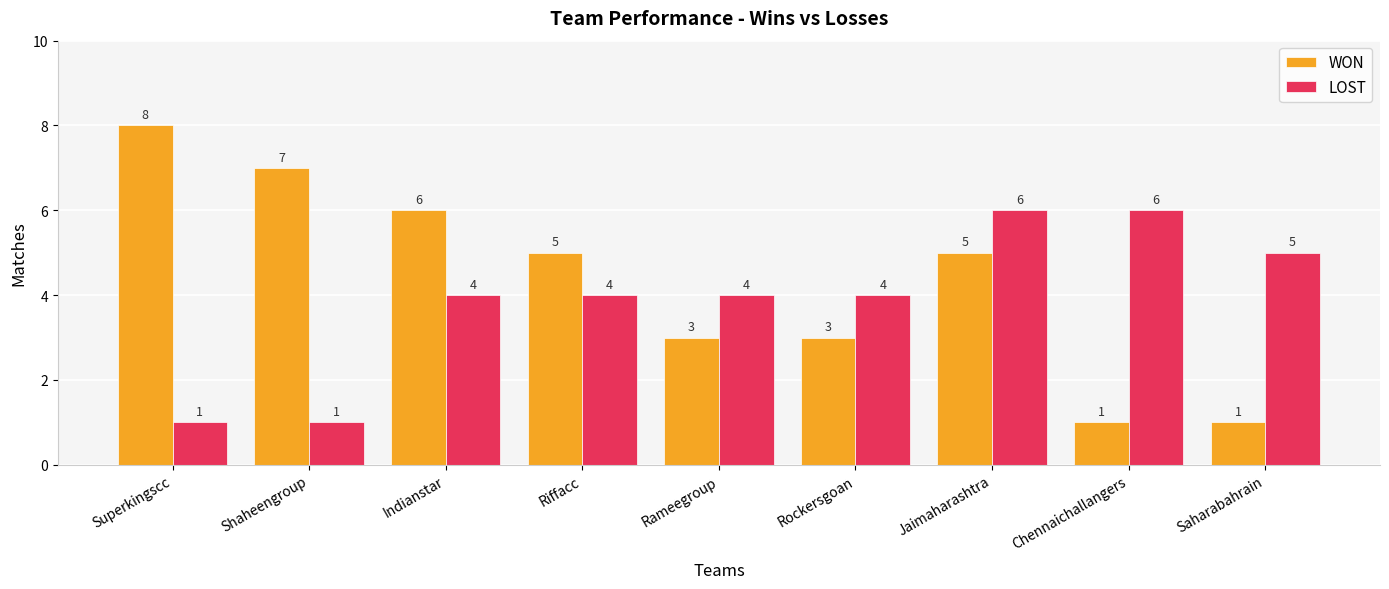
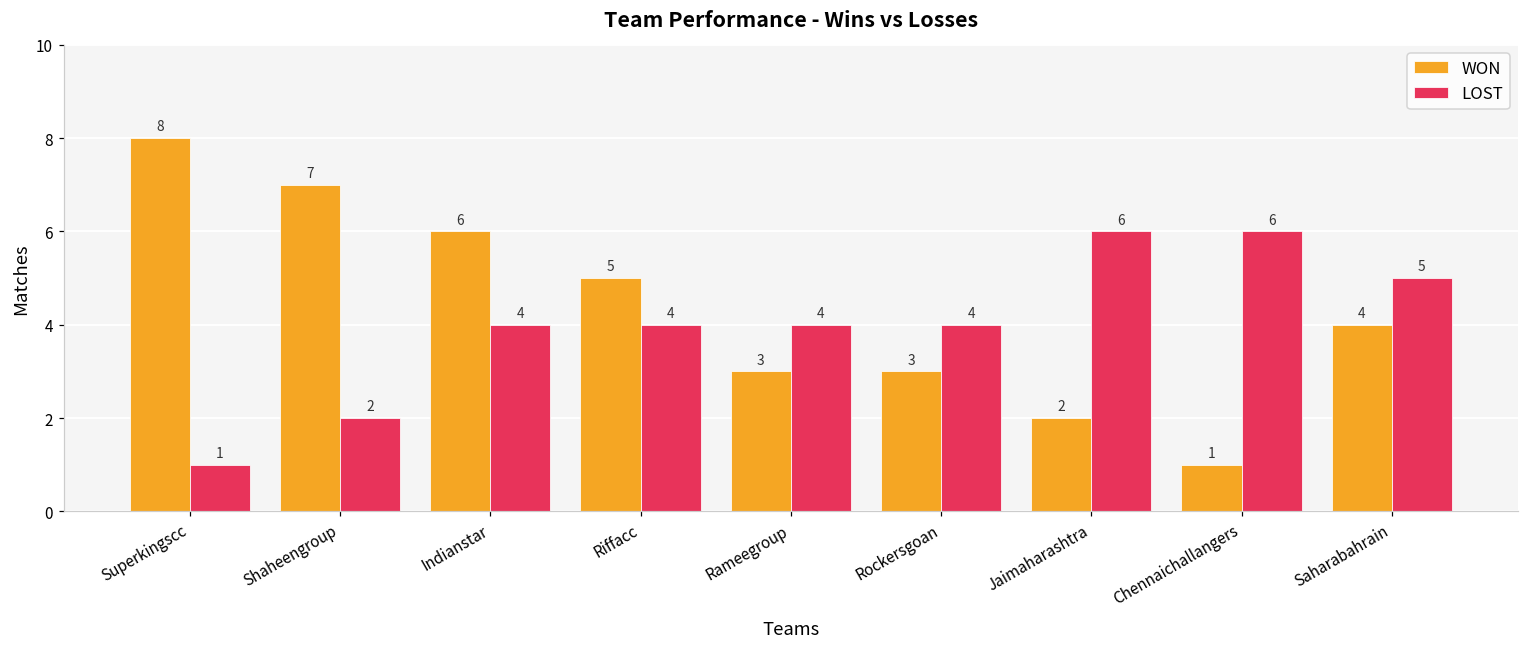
  {
    "WON": {
      "Superkingscc": 8,
      "Shaheengroup": 7,
      "Indianstar": 6,
      "Riffacc": 5,
      "Rameegroup": 3,
      "Rockersgoan": 3,
-     "Jaimaharashtra": 5,
+     "Jaimaharashtra": 2,
      "Chennaichallangers": 1,
-     "Saharabahrain": 1
+     "Saharabahrain": 4
    },
    "LOST": {
      "Superkingscc": 1,
-     "Shaheengroup": 1,
+     "Shaheengroup": 2,
      "Indianstar": 4,
      "Riffacc": 4,
      "Rameegroup": 4,
      "Rockersgoan": 4,
      "Jaimaharashtra": 6,
      "Chennaichallangers": 6,
      "Saharabahrain": 5
    }
  }
